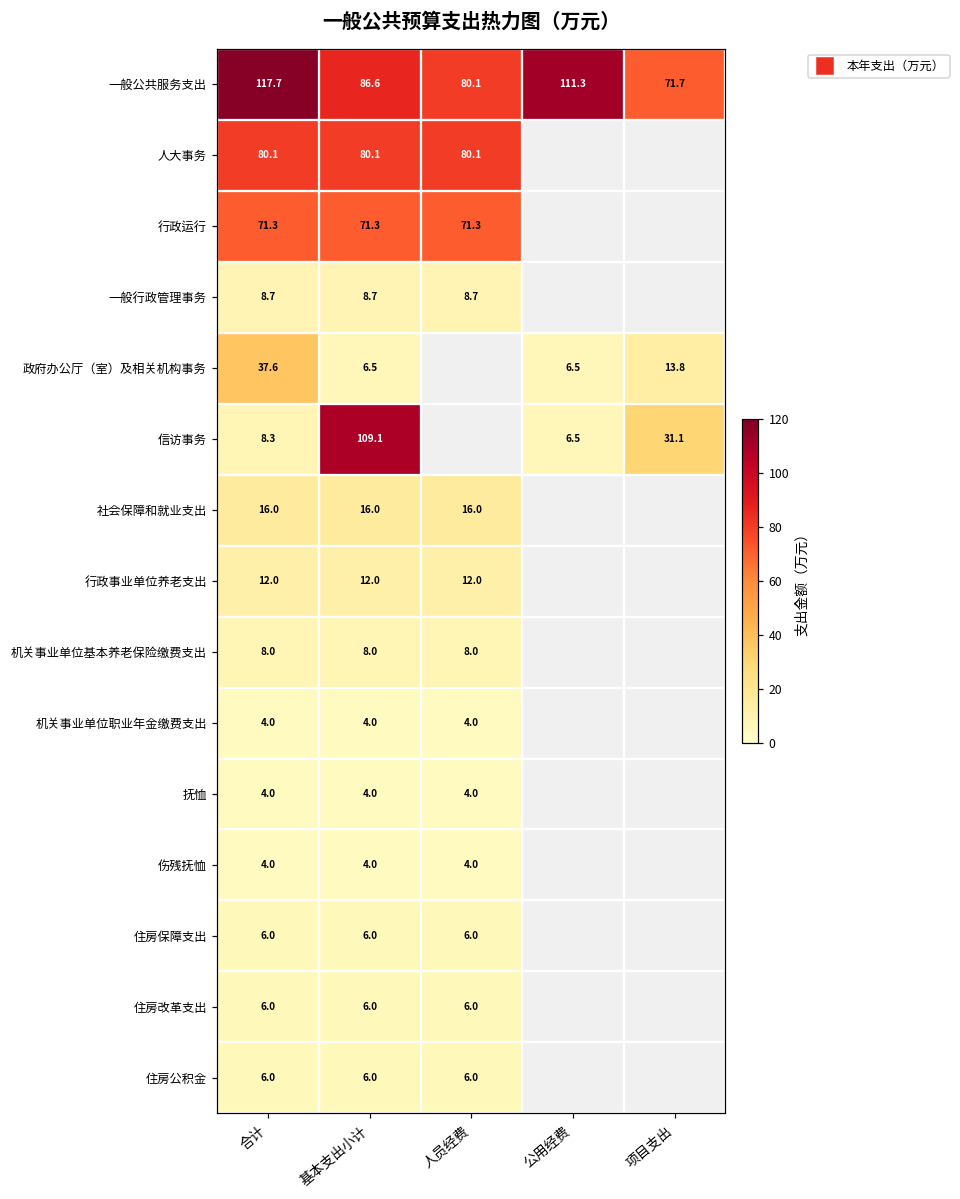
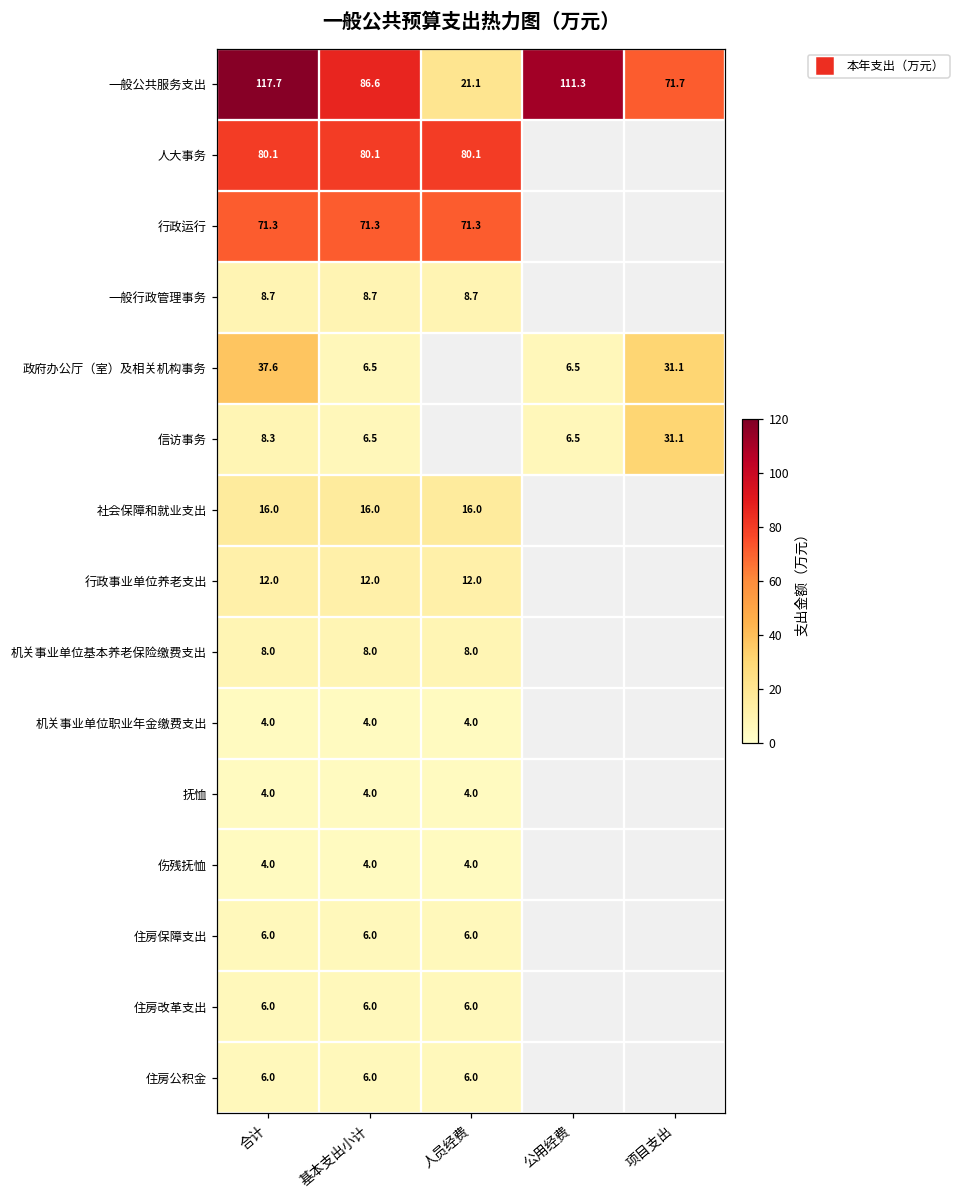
  {
    "一般公共服务支出": {
      "合计": 117.7,
      "基本支出小计": 86.6,
-     "人员经费": 80.1,
+     "人员经费": 21.1,
      "公用经费": 111.3,
      "项目支出": 71.7
    },
    "人大事务": {
      "合计": 80.1,
      "基本支出小计": 80.1,
      "人员经费": 80.1
    },
    "行政运行": {
      "合计": 71.3,
      "基本支出小计": 71.3,
      "人员经费": 71.3
    },
    "一般行政管理事务": {
      "合计": 8.7,
      "基本支出小计": 8.7,
      "人员经费": 8.7
    },
    "政府办公厅（室）及相关机构事务": {
      "合计": 37.6,
      "基本支出小计": 6.5,
      "公用经费": 6.5,
-     "项目支出": 13.8
+     "项目支出": 31.1
    },
    "信访事务": {
      "合计": 8.3,
-     "基本支出小计": 109.1,
+     "基本支出小计": 6.5,
      "公用经费": 6.5,
      "项目支出": 31.1
    },
    "社会保障和就业支出": {
      "合计": 16.0,
      "基本支出小计": 16.0,
      "人员经费": 16.0
    },
    "行政事业单位养老支出": {
      "合计": 12.0,
      "基本支出小计": 12.0,
      "人员经费": 12.0
    },
    "机关事业单位基本养老保险缴费支出": {
      "合计": 8.0,
      "基本支出小计": 8.0,
      "人员经费": 8.0
    },
    "机关事业单位职业年金缴费支出": {
      "合计": 4.0,
      "基本支出小计": 4.0,
      "人员经费": 4.0
    },
    "抚恤": {
      "合计": 4.0,
      "基本支出小计": 4.0,
      "人员经费": 4.0
    },
    "伤残抚恤": {
      "合计": 4.0,
      "基本支出小计": 4.0,
      "人员经费": 4.0
    },
    "住房保障支出": {
      "合计": 6.0,
      "基本支出小计": 6.0,
      "人员经费": 6.0
    },
    "住房改革支出": {
      "合计": 6.0,
      "基本支出小计": 6.0,
      "人员经费": 6.0
    },
    "住房公积金": {
      "合计": 6.0,
      "基本支出小计": 6.0,
      "人员经费": 6.0
    }
  }
